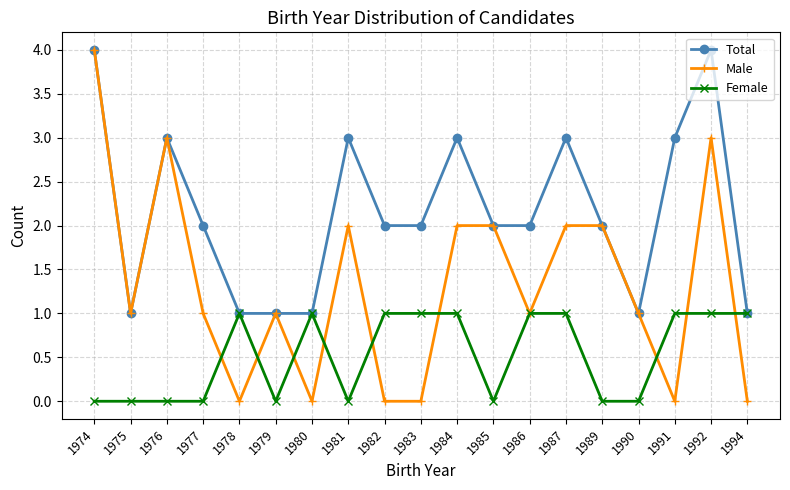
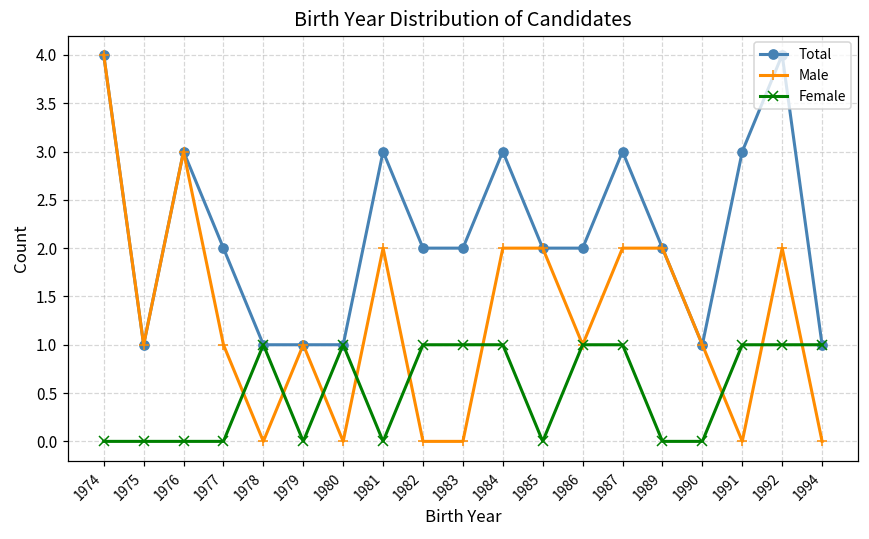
  {
    "Total": {
      "1977": 2,
      "1981": 3,
      "1982": 2,
      "1983": 2,
      "1984": 3,
      "1986": 2,
      "1987": 3,
      "1991": 3
    },
    "Male": {
      "1977": 1,
      "1978": 0,
      "1980": 0,
      "1981": 2,
      "1982": 0,
      "1983": 0,
      "1984": 2,
      "1987": 2,
      "1991": 0,
-     "1992": 3,
+     "1992": 2,
      "1994": 0
    },
    "Female": {
      "1974": 0,
      "1975": 0,
      "1976": 0,
      "1977": 0,
      "1979": 0,
      "1981": 0,
      "1982": 1,
      "1983": 1,
      "1984": 1,
      "1985": 0,
      "1987": 1,
      "1989": 0,
      "1990": 0,
      "1991": 1,
      "1992": 1
    }
  }
